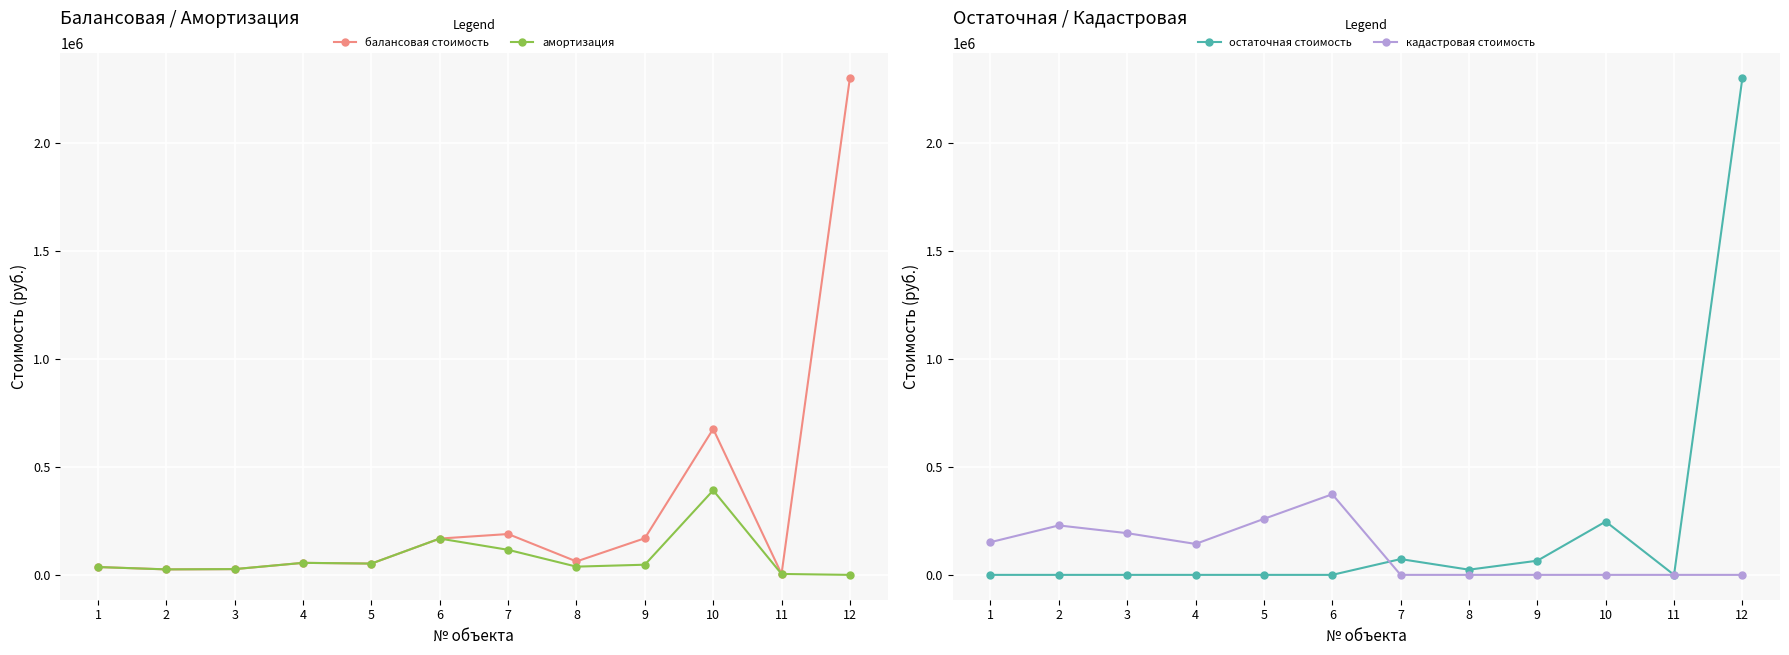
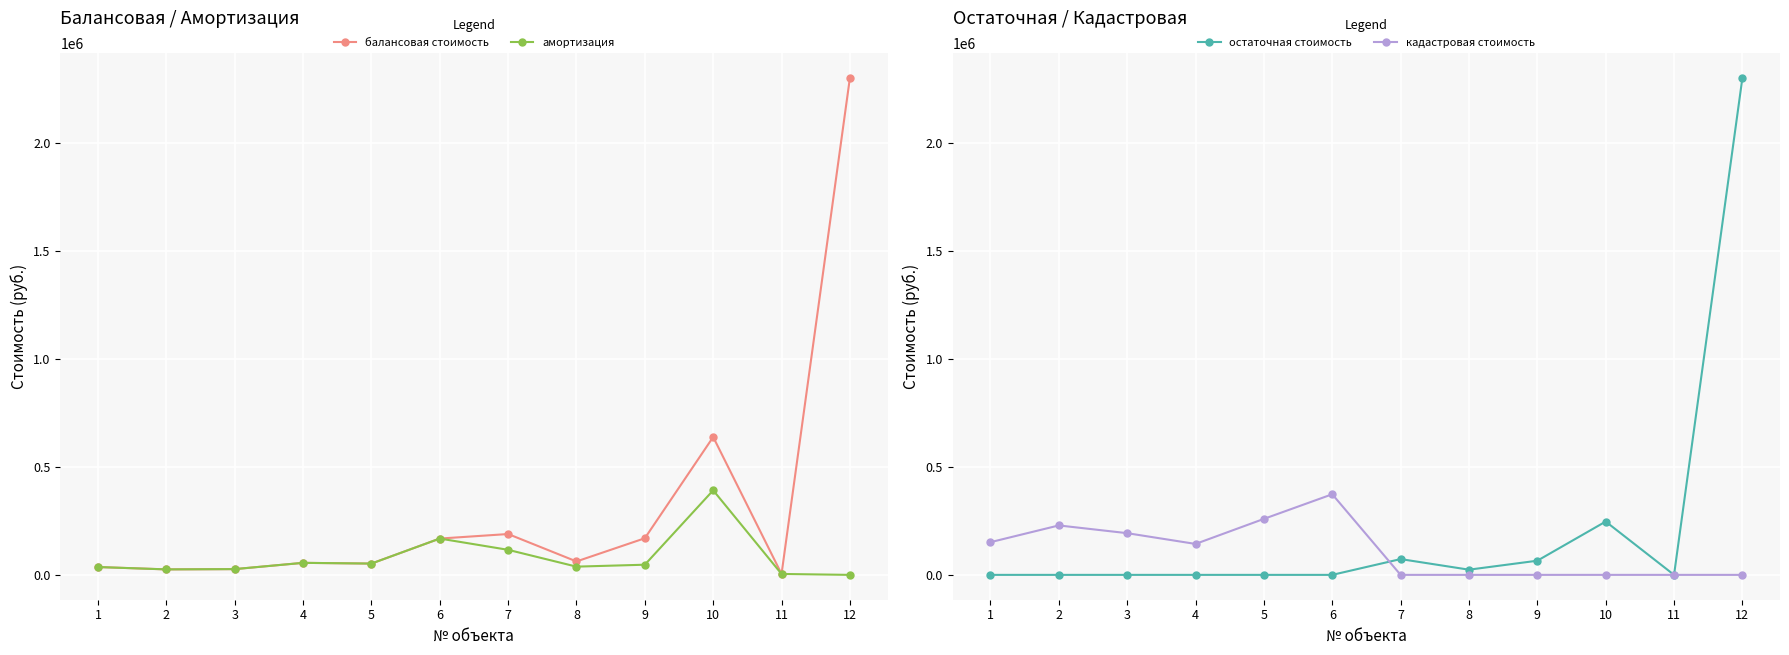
  {
    "Балансовая / Амортизация": {
      "балансовая стоимость": {
        "7": 190000,
        "8": 60000,
        "9": 170000,
-       "10": 680000,
+       "10": 640000,
        "12": 2300000
      },
      "амортизация": {
        "7": 120000,
        "8": 40000,
        "9": 50000,
        "10": 390000,
        "12": 0
      }
    },
    "Остаточная / Кадастровая": {
      "остаточная стоимость": {
        "1": 0,
        "2": 0,
        "3": 0,
        "4": 0,
        "5": 0,
        "6": 0,
        "7": 70000,
        "8": 20000,
        "9": 70000,
        "10": 250000,
        "12": 2300000
      },
      "кадастровая стоимость": {
        "1": 150000,
        "2": 230000,
        "3": 190000,
        "4": 140000,
        "5": 260000,
        "6": 370000,
        "7": 0,
        "8": 0,
        "9": 0,
        "10": 0,
        "12": 0
      }
    }
  }
